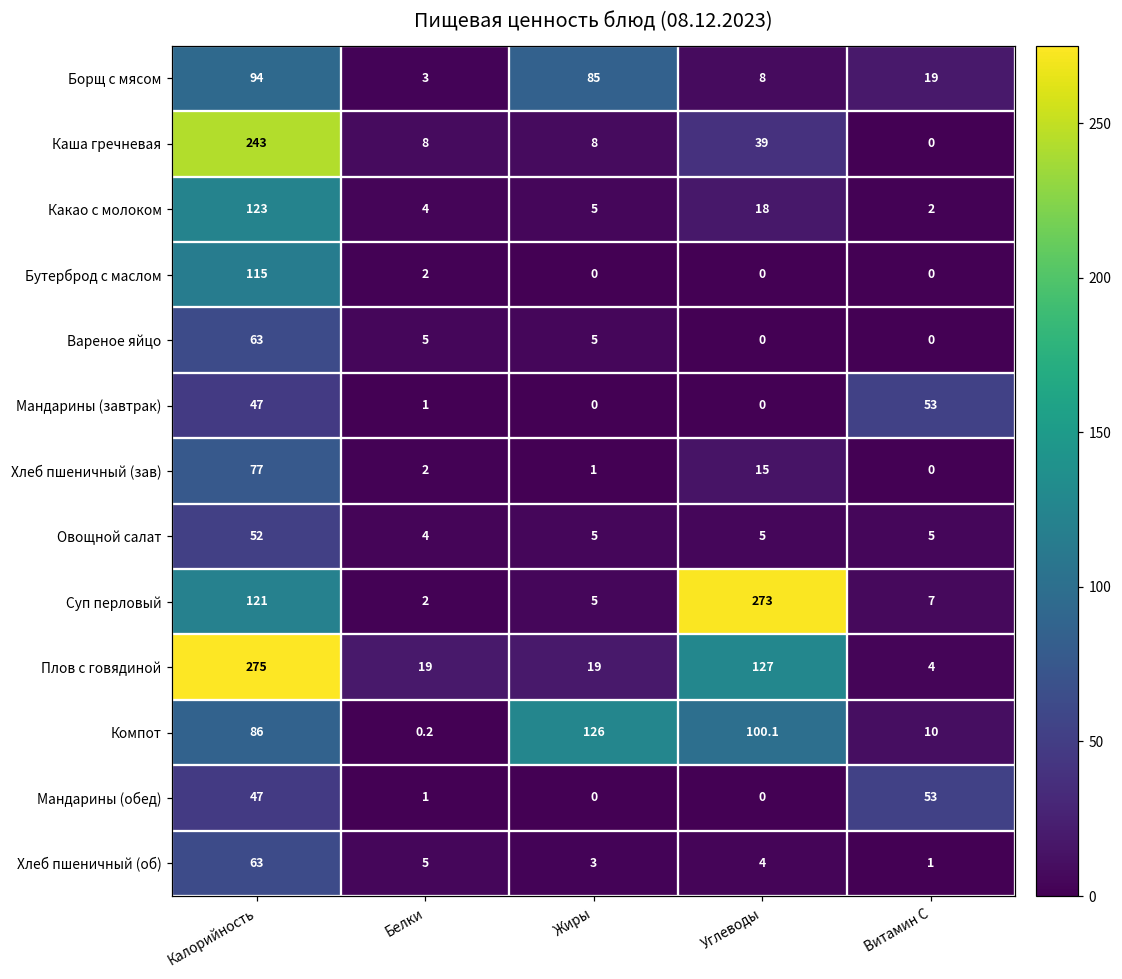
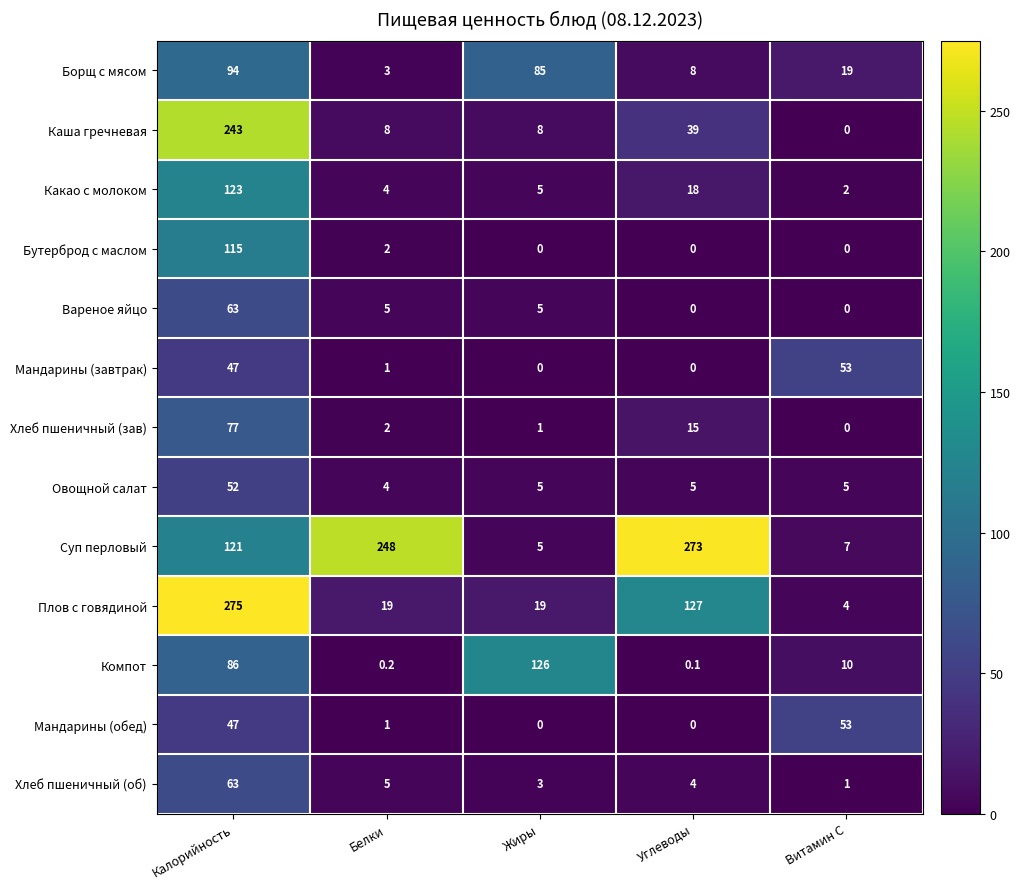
  {
    "Борщ с мясом": {
      "Калорийность": 94,
      "Белки": 3,
      "Жиры": 85,
      "Углеводы": 8,
      "Витамин С": 19
    },
    "Каша гречневая": {
      "Калорийность": 243,
      "Белки": 8,
      "Жиры": 8,
      "Углеводы": 39,
      "Витамин С": 0
    },
    "Какао с молоком": {
      "Калорийность": 123,
      "Белки": 4,
      "Жиры": 5,
      "Углеводы": 18,
      "Витамин С": 2
    },
    "Бутерброд с маслом": {
      "Калорийность": 115,
      "Белки": 2,
      "Жиры": 0,
      "Углеводы": 0,
      "Витамин С": 0
    },
    "Вареное яйцо": {
      "Калорийность": 63,
      "Белки": 5,
      "Жиры": 5,
      "Углеводы": 0,
      "Витамин С": 0
    },
    "Мандарины (завтрак)": {
      "Калорийность": 47,
      "Белки": 1,
      "Жиры": 0,
      "Углеводы": 0,
      "Витамин С": 53
    },
    "Хлеб пшеничный (зав)": {
      "Калорийность": 77,
      "Белки": 2,
      "Жиры": 1,
      "Углеводы": 15,
      "Витамин С": 0
    },
    "Овощной салат": {
      "Калорийность": 52,
      "Белки": 4,
      "Жиры": 5,
      "Углеводы": 5,
      "Витамин С": 5
    },
    "Суп перловый": {
      "Калорийность": 121,
-     "Белки": 2,
+     "Белки": 248,
      "Жиры": 5,
      "Углеводы": 273,
      "Витамин С": 7
    },
    "Плов с говядиной": {
      "Калорийность": 275,
      "Белки": 19,
      "Жиры": 19,
      "Углеводы": 127,
      "Витамин С": 4
    },
    "Компот": {
      "Калорийность": 86,
      "Белки": 0.2,
      "Жиры": 126,
-     "Углеводы": 100.1,
+     "Углеводы": 0.1,
      "Витамин С": 10
    },
    "Мандарины (обед)": {
      "Калорийность": 47,
      "Белки": 1,
      "Жиры": 0,
      "Углеводы": 0,
      "Витамин С": 53
    },
    "Хлеб пшеничный (об)": {
      "Калорийность": 63,
      "Белки": 5,
      "Жиры": 3,
      "Углеводы": 4,
      "Витамин С": 1
    }
  }
